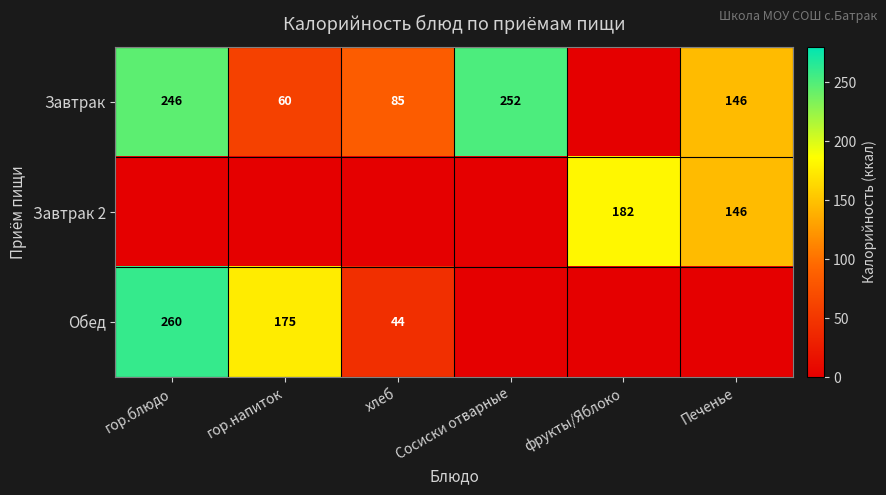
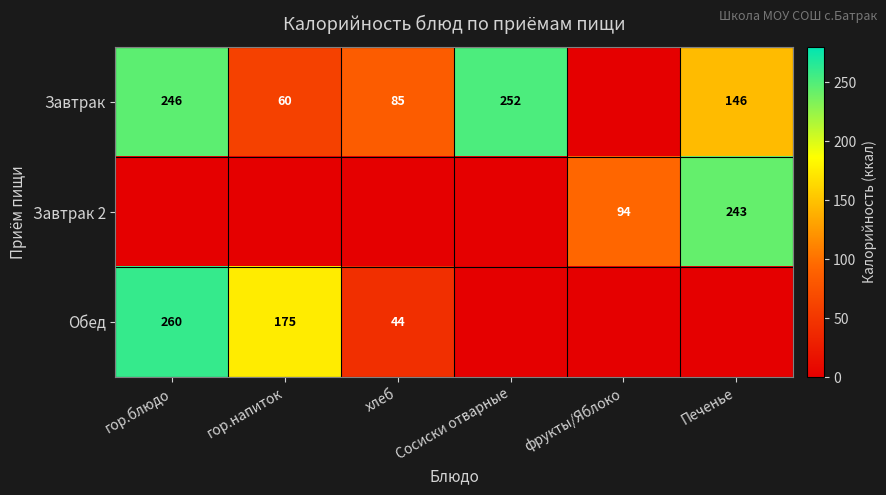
  {
    "Завтрак": {
      "гор.блюдо": 246,
      "гор.напиток": 60,
      "хлеб": 85,
      "Сосиски отварные": 252,
      "Печенье": 146
    },
    "Завтрак 2": {
-     "фрукты/Яблоко": 182,
-     "Печенье": 146
+     "фрукты/Яблоко": 94,
+     "Печенье": 243
    },
    "Обед": {
      "гор.блюдо": 260,
      "гор.напиток": 175,
      "хлеб": 44
    }
  }
